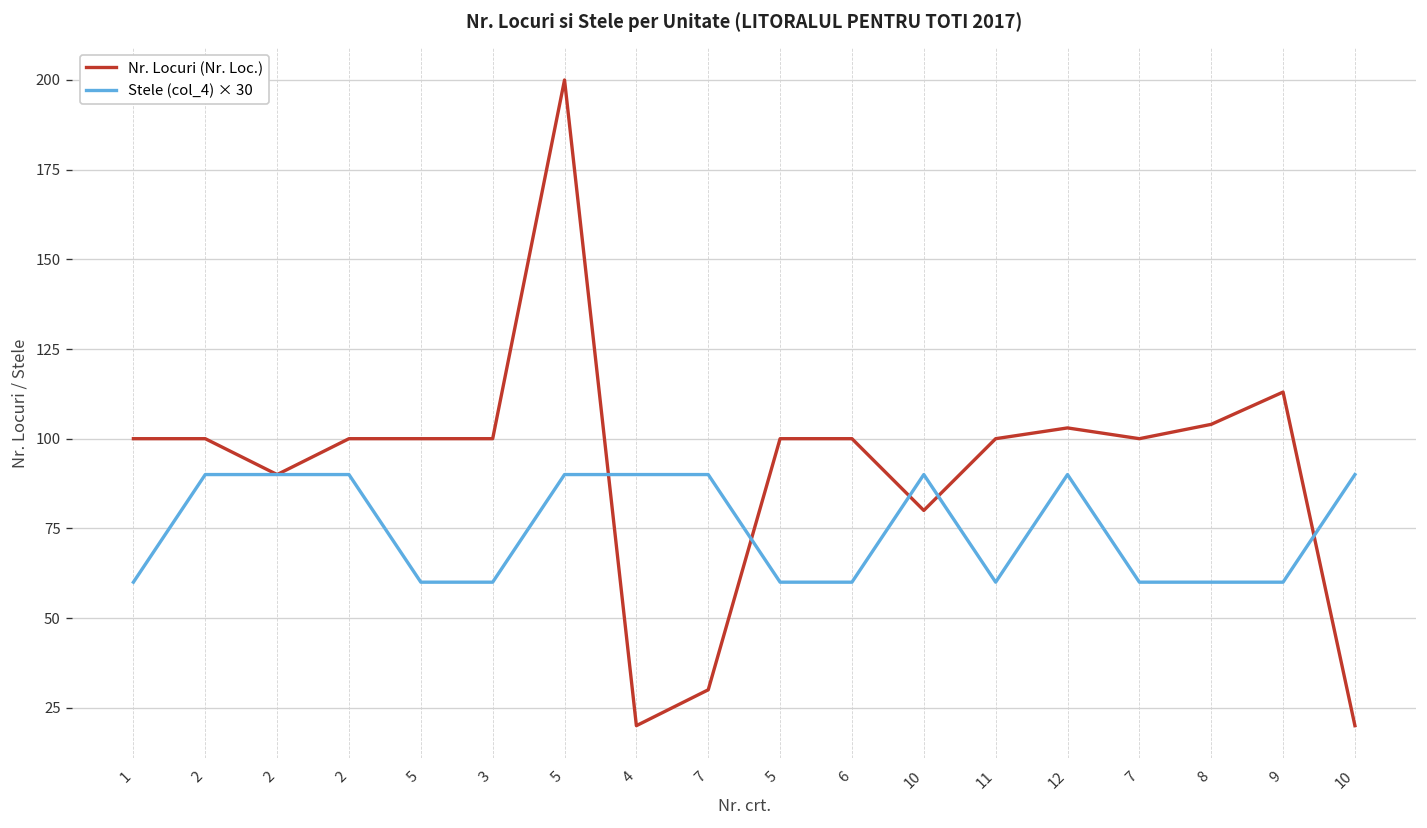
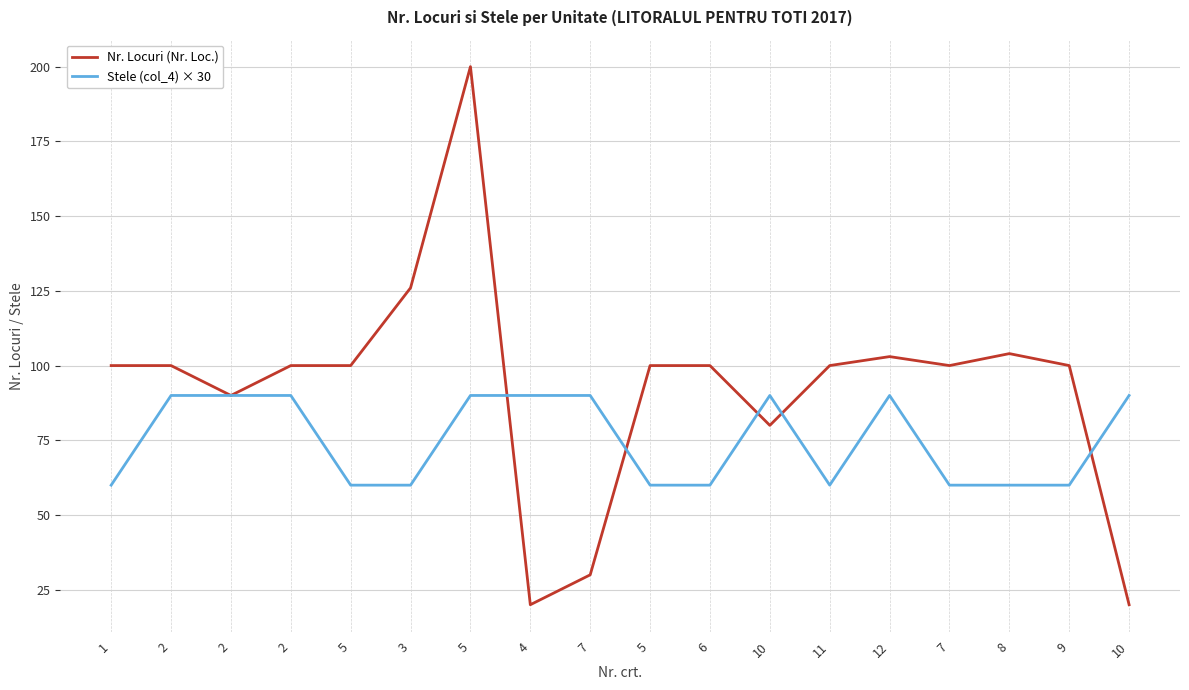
  {
    "Nr. Locuri (Nr. Loc.)": {
      "1": 100,
-     "3": 100,
+     "3": 126,
      "4": 20,
      "6": 100,
      "11": 100,
      "12": 103,
      "8": 104,
-     "9": 113
+     "9": 100
    },
    "Stele (col_4) × 30": {
      "1": 60,
      "3": 60,
      "4": 90,
      "6": 60,
      "11": 60,
      "12": 90,
      "8": 60,
      "9": 60
    }
  }
